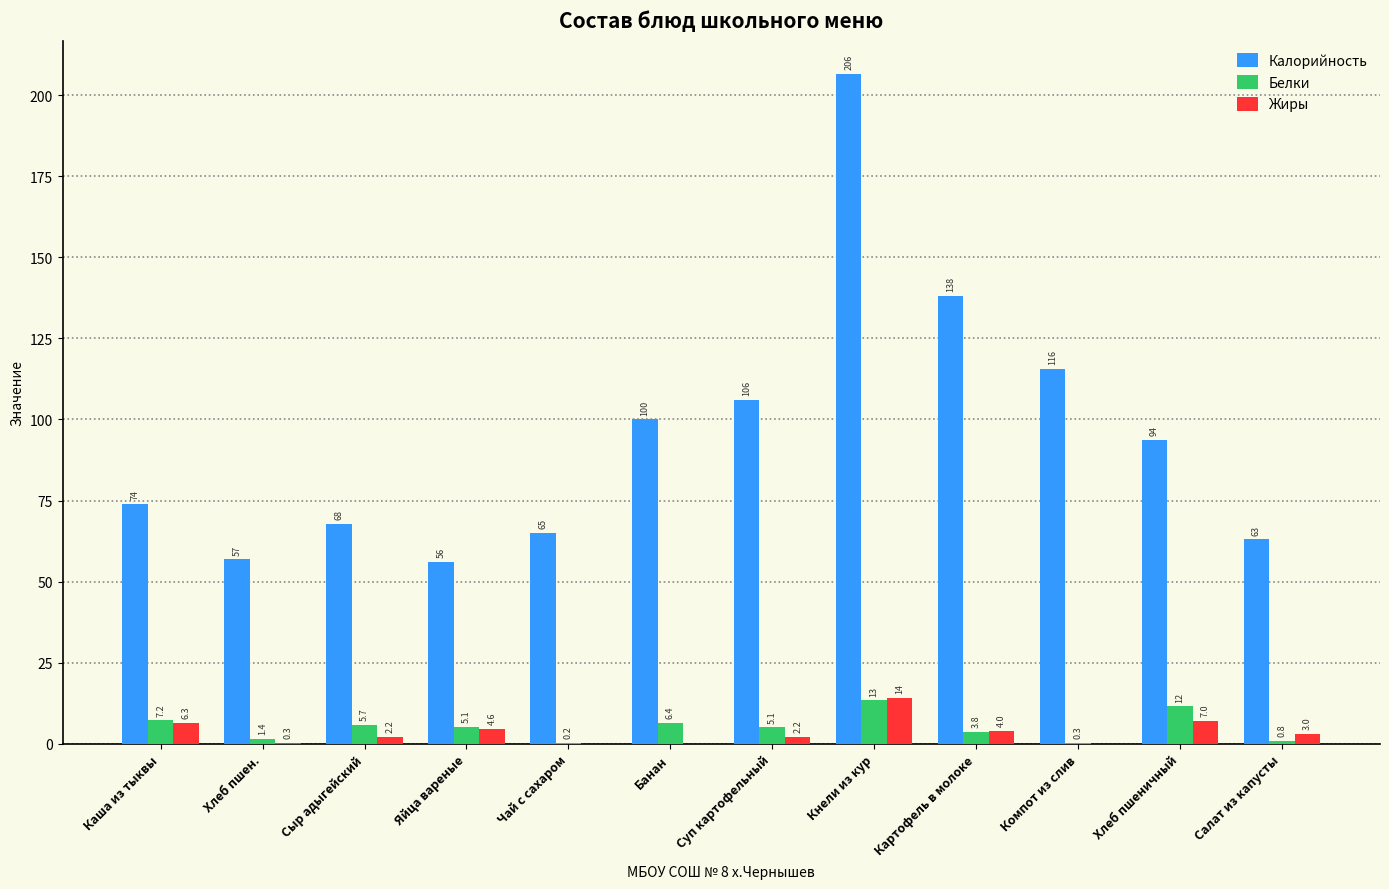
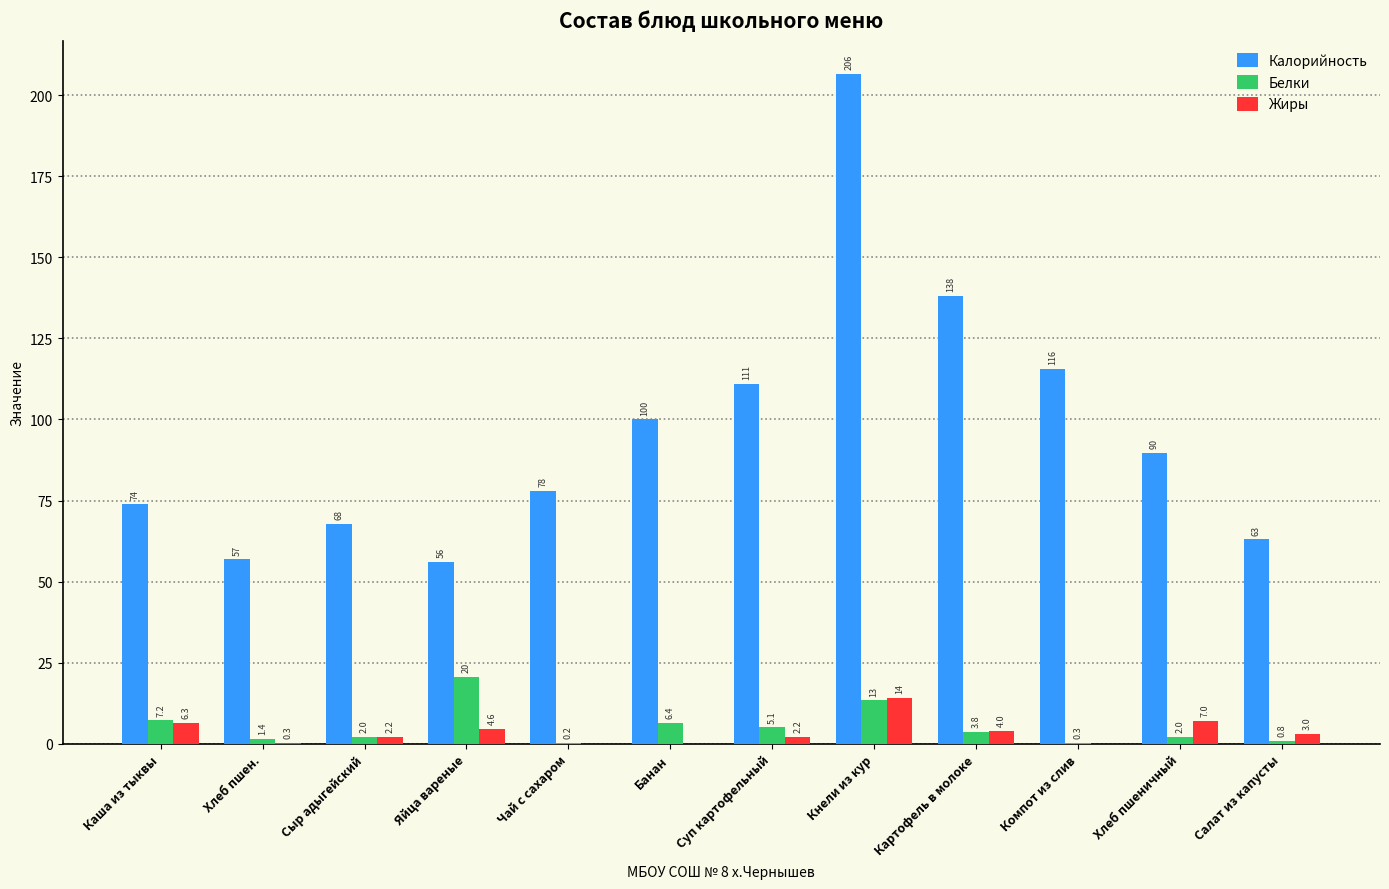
  {
    "Калорийность": {
      "Каша из тыквы": 74,
      "Хлеб пшен.": 57,
      "Сыр адыгейский": 68,
      "Яйца вареные": 56,
-     "Чай с сахаром": 65,
+     "Чай с сахаром": 78,
      "Банан": 100,
-     "Суп картофельный": 106,
+     "Суп картофельный": 111,
      "Кнели из кур": 206,
      "Картофель в молоке": 138,
      "Компот из слив": 116,
-     "Хлеб пшеничный": 94,
+     "Хлеб пшеничный": 90,
      "Салат из капусты": 63
    },
    "Белки": {
      "Каша из тыквы": 7.2,
      "Хлеб пшен.": 1.4,
-     "Сыр адыгейский": 5.7,
-     "Яйца вареные": 5.1,
+     "Сыр адыгейский": 2.0,
+     "Яйца вареные": 20,
      "Чай с сахаром": 0.2,
      "Банан": 6.4,
      "Суп картофельный": 5.1,
      "Кнели из кур": 13,
      "Картофель в молоке": 3.8,
      "Компот из слив": 0.3,
-     "Хлеб пшеничный": 12,
+     "Хлеб пшеничный": 2.0,
      "Салат из капусты": 0.8
    },
    "Жиры": {
      "Каша из тыквы": 6.3,
      "Хлеб пшен.": 0.3,
      "Сыр адыгейский": 2.2,
      "Яйца вареные": 4.6,
      "Суп картофельный": 2.2,
      "Кнели из кур": 14,
      "Картофель в молоке": 4.0,
      "Хлеб пшеничный": 7.0,
      "Салат из капусты": 3.0
    }
  }
